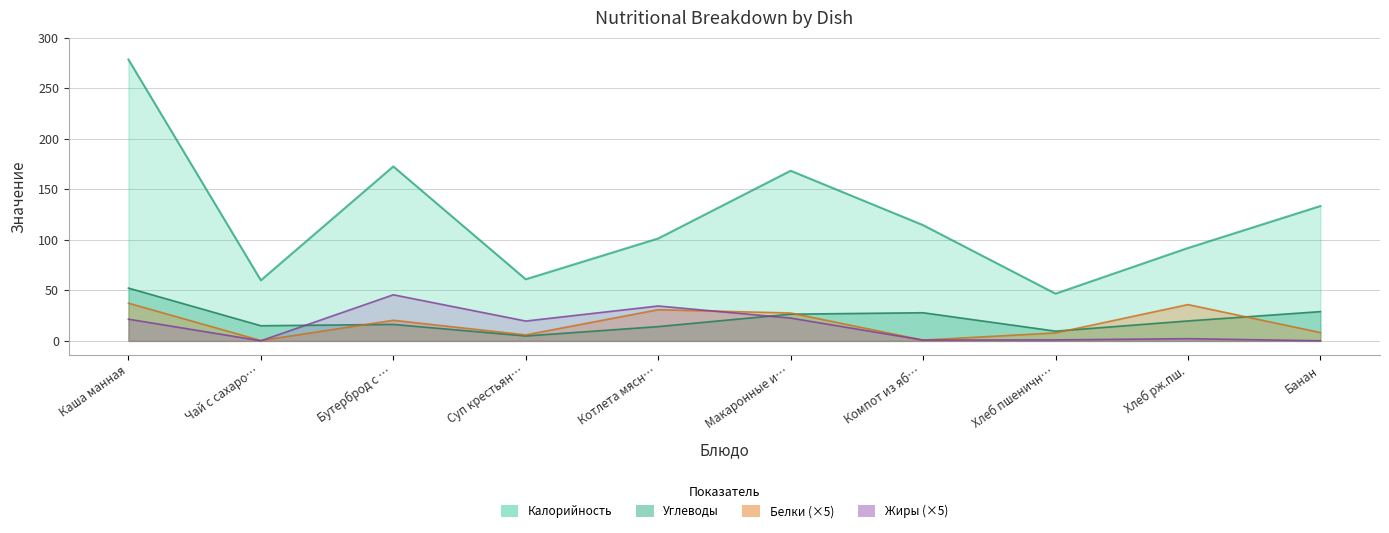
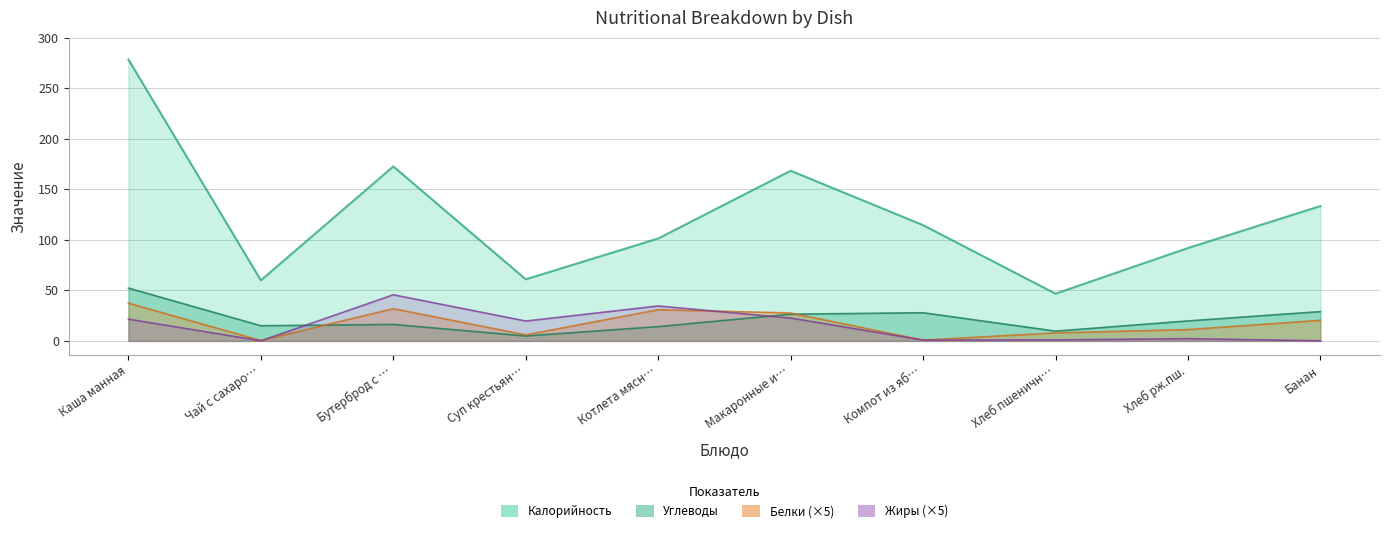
  {
    "Белки (×5)": {
      "Каша манная": 37,
-     "Бутерброд с …": 20,
+     "Бутерброд с …": 32,
      "Котлета мясн…": 31,
-     "Хлеб рж.пш.": 36,
-     "Банан": 8
+     "Хлеб рж.пш.": 11,
+     "Банан": 20
    }
  }
